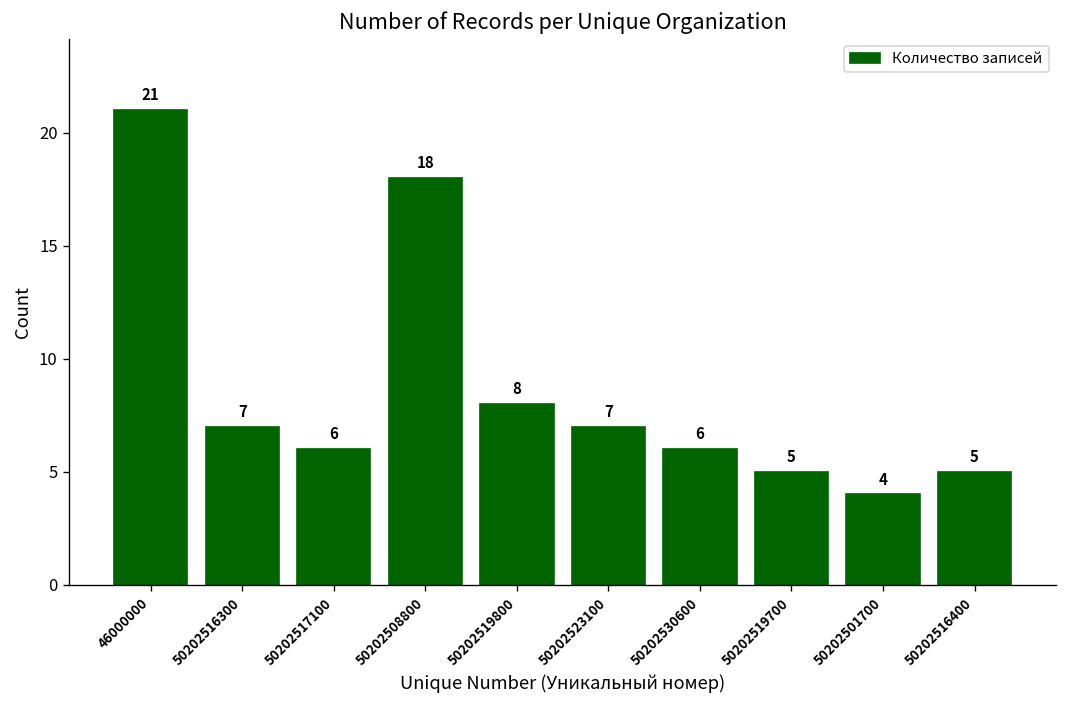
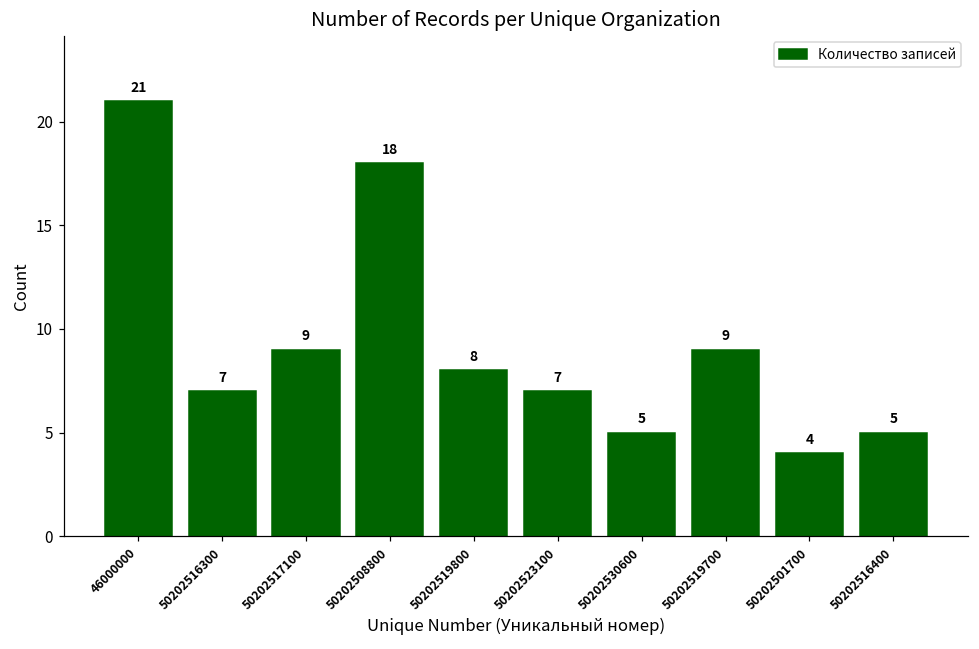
  {
    "46000000": 21,
    "50202516300": 7,
-   "50202517100": 6,
+   "50202517100": 9,
    "50202508800": 18,
    "50202519800": 8,
    "50202523100": 7,
-   "50202530600": 6,
-   "50202519700": 5,
+   "50202530600": 5,
+   "50202519700": 9,
    "50202501700": 4,
    "50202516400": 5
  }
